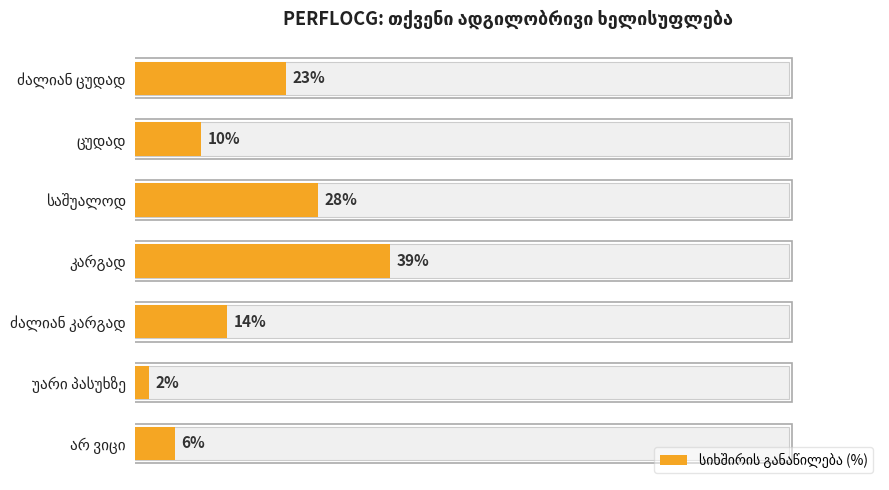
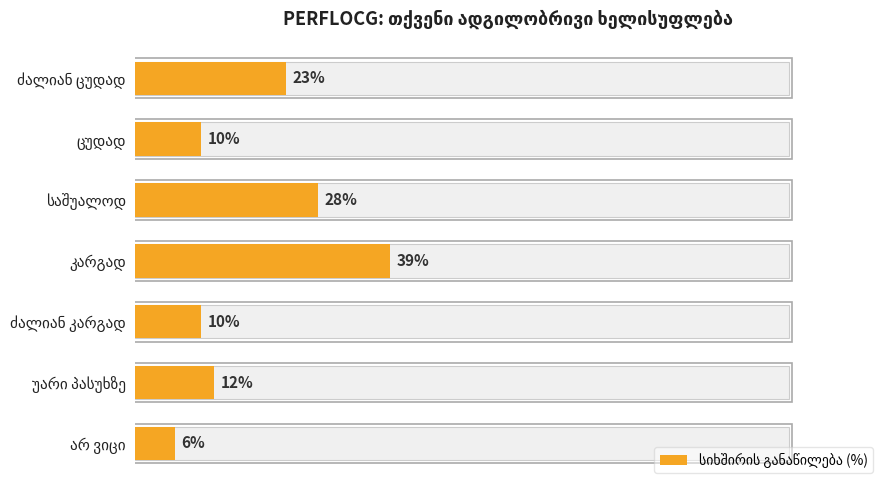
  {
    "სიხშირის განაწილება (%)": {
-     "ძალიან კარგად": "14%",
-     "უარი პასუხზე": "2%"
+     "ძალიან კარგად": "10%",
+     "უარი პასუხზე": "12%"
    }
  }
